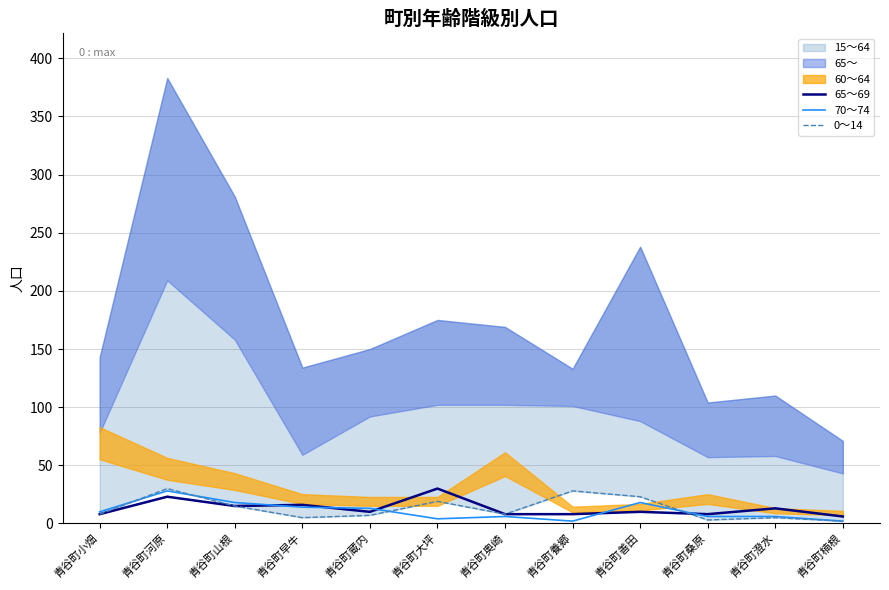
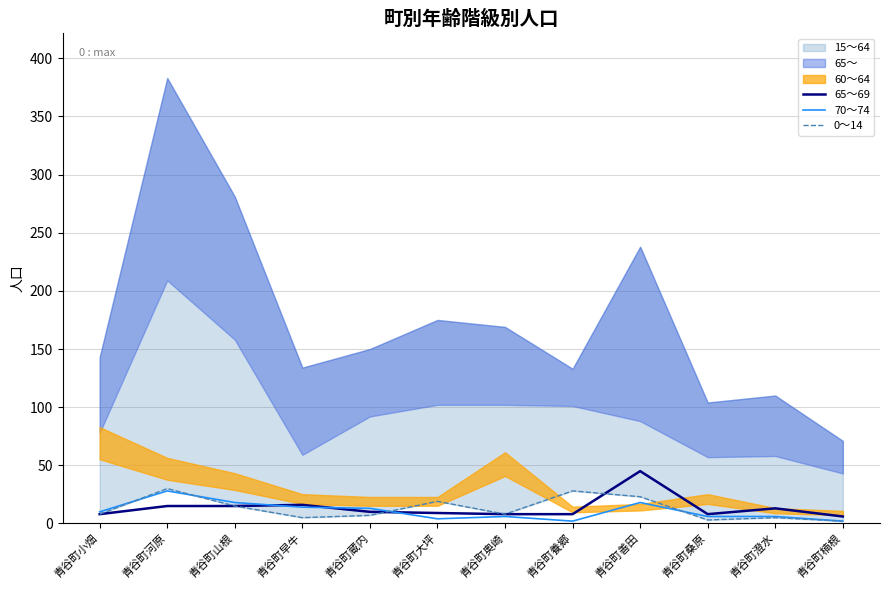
  {
    "65～69": {
-     "青谷町河原": 23,
+     "青谷町河原": 15,
      "青谷町蔵内": 10,
-     "青谷町大坪": 30,
+     "青谷町大坪": 9,
      "青谷町養郷": 8,
-     "青谷町善田": 10,
+     "青谷町善田": 45,
      "青谷町楠根": 6
    },
    "70～74": {
      "青谷町山根": 18,
      "青谷町蔵内": 13,
      "青谷町大坪": 4,
      "青谷町養郷": 2
    }
  }
